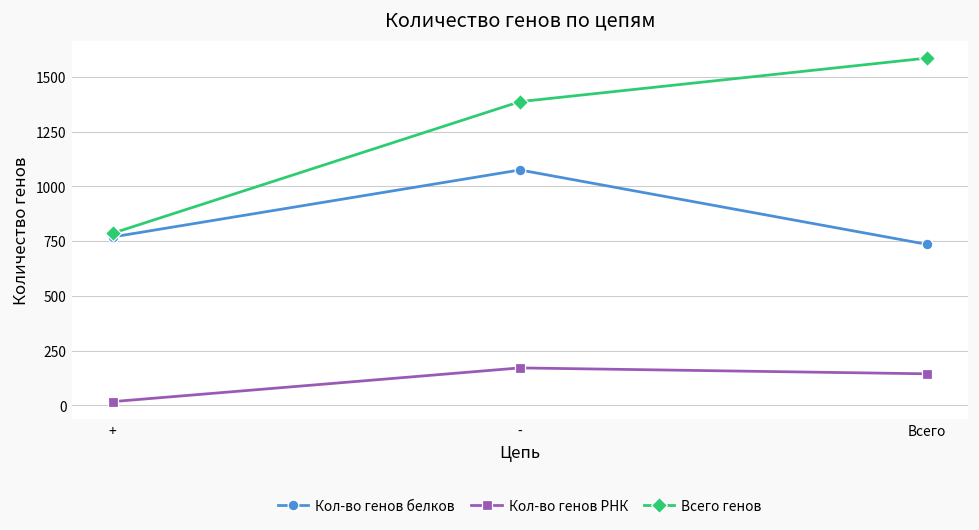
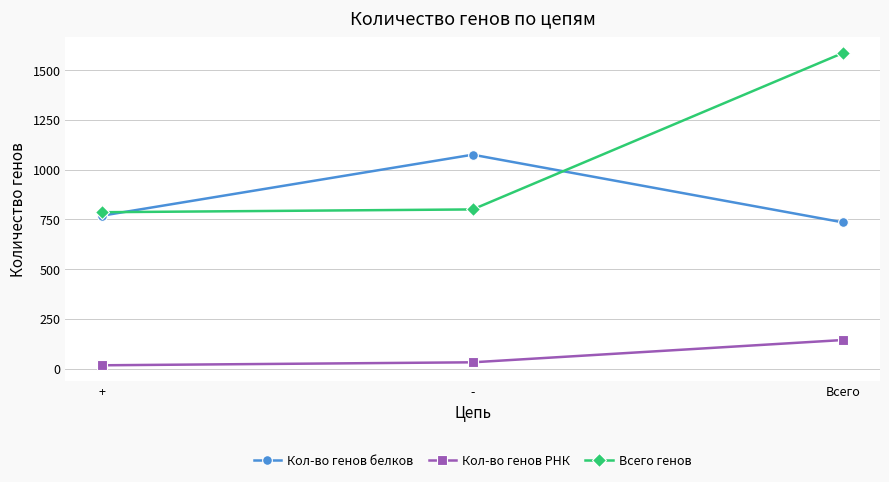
  {
    "Кол-во генов белков": {
      "+": 770,
      "-": 1080,
      "Всего": 740
    },
    "Кол-во генов РНК": {
      "+": 20,
-     "-": 170,
+     "-": 30,
      "Всего": 140
    },
    "Всего генов": {
      "+": 790,
-     "-": 1390,
+     "-": 800,
      "Всего": 1590
    }
  }
